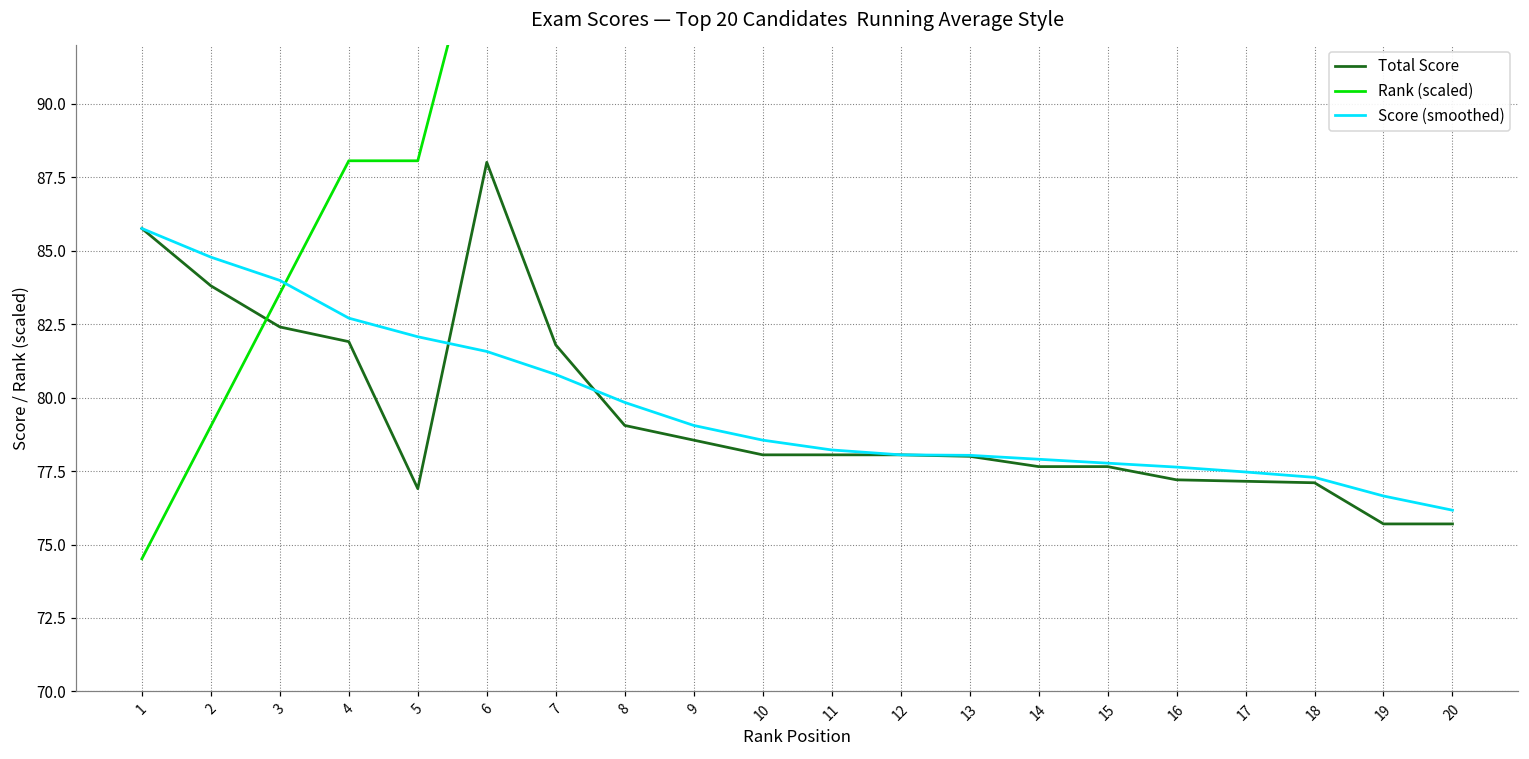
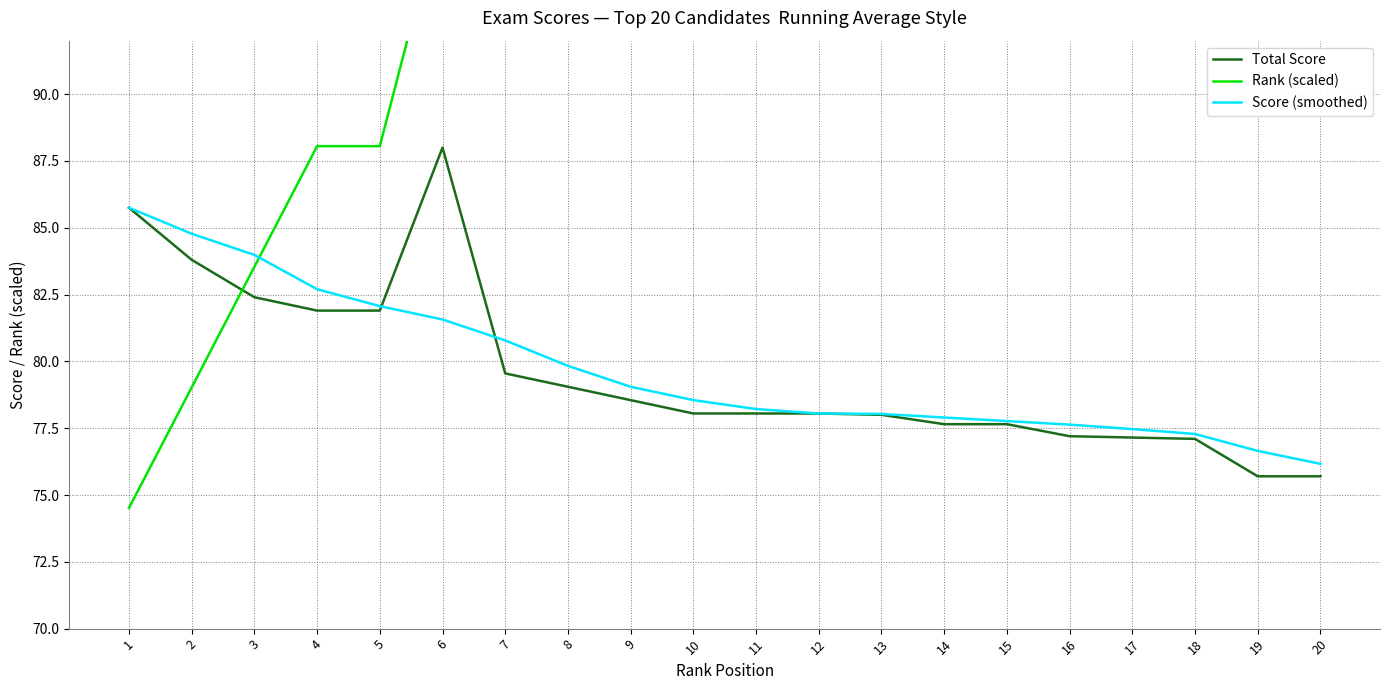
  {
    "Total Score": {
      "2": 83.8,
      "3": 82.4,
      "4": 81.9,
-     "5": 76.9,
+     "5": 81.9,
      "6": 88.0,
-     "7": 81.8,
+     "7": 79.6,
      "8": 79.1,
      "9": 78.6,
      "10": 78.1,
      "11": 78.1,
      "14": 77.7,
      "15": 77.7,
      "16": 77.2,
      "17": 77.2,
      "18": 77.1,
      "19": 75.7,
      "20": 75.7
    },
    "Rank (scaled)": {
      "1": 74.5,
      "2": 79.0,
      "3": 83.5,
      "4": 88.1,
      "5": 88.1
    },
    "Score (smoothed)": {
      "2": 84.8,
      "3": 84.0,
      "4": 82.7,
      "5": 82.1,
      "6": 81.6,
      "7": 80.8,
      "8": 79.8,
      "9": 79.1,
      "10": 78.6,
      "11": 78.2,
      "14": 77.9,
      "15": 77.8,
      "16": 77.6,
      "17": 77.5,
      "18": 77.3,
      "19": 76.7,
      "20": 76.2
    }
  }
